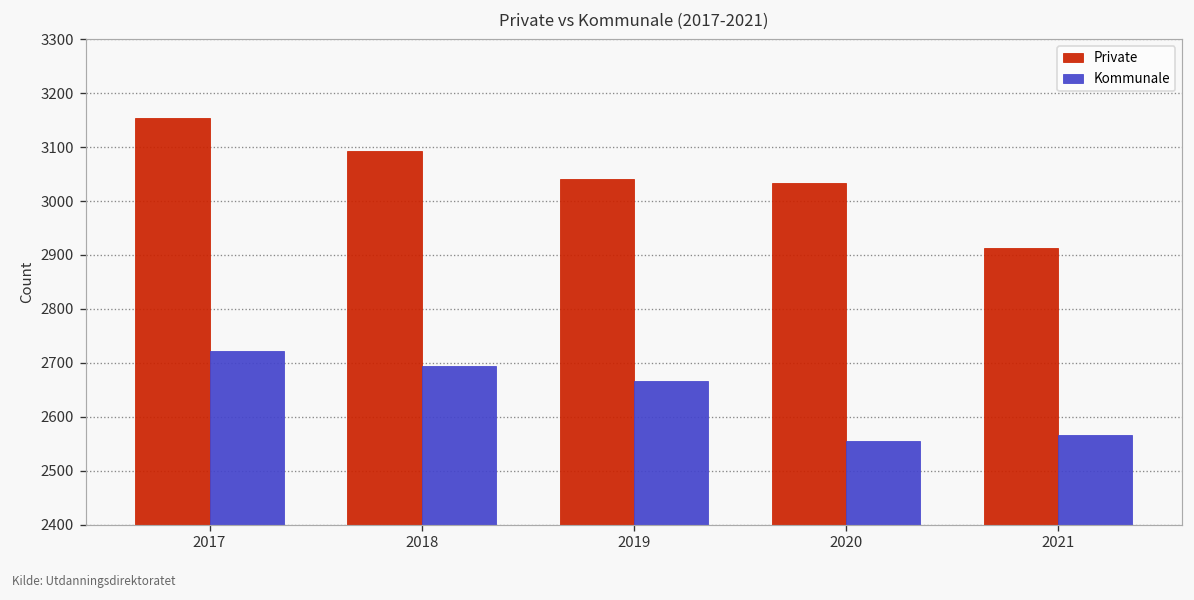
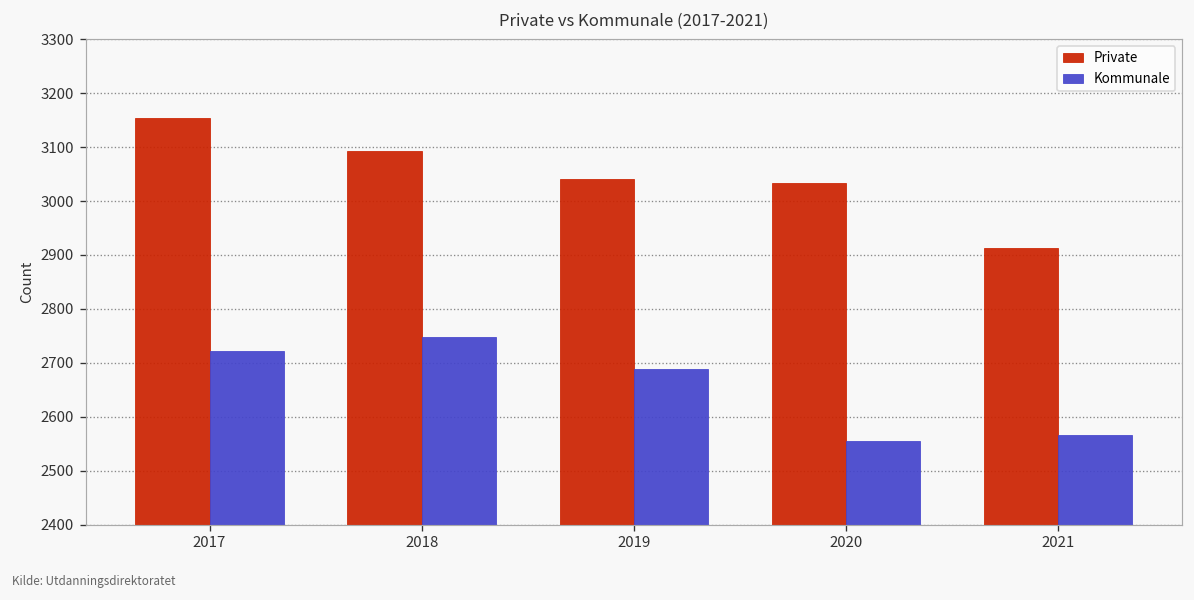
  {
    "Private": {
      "2017": 3150,
      "2018": 3090,
      "2019": 3040,
      "2020": 3030,
      "2021": 2910
    },
    "Kommunale": {
      "2017": 2720,
-     "2018": 2700,
-     "2019": 2670,
+     "2018": 2750,
+     "2019": 2690,
      "2020": 2560,
      "2021": 2570
    }
  }
